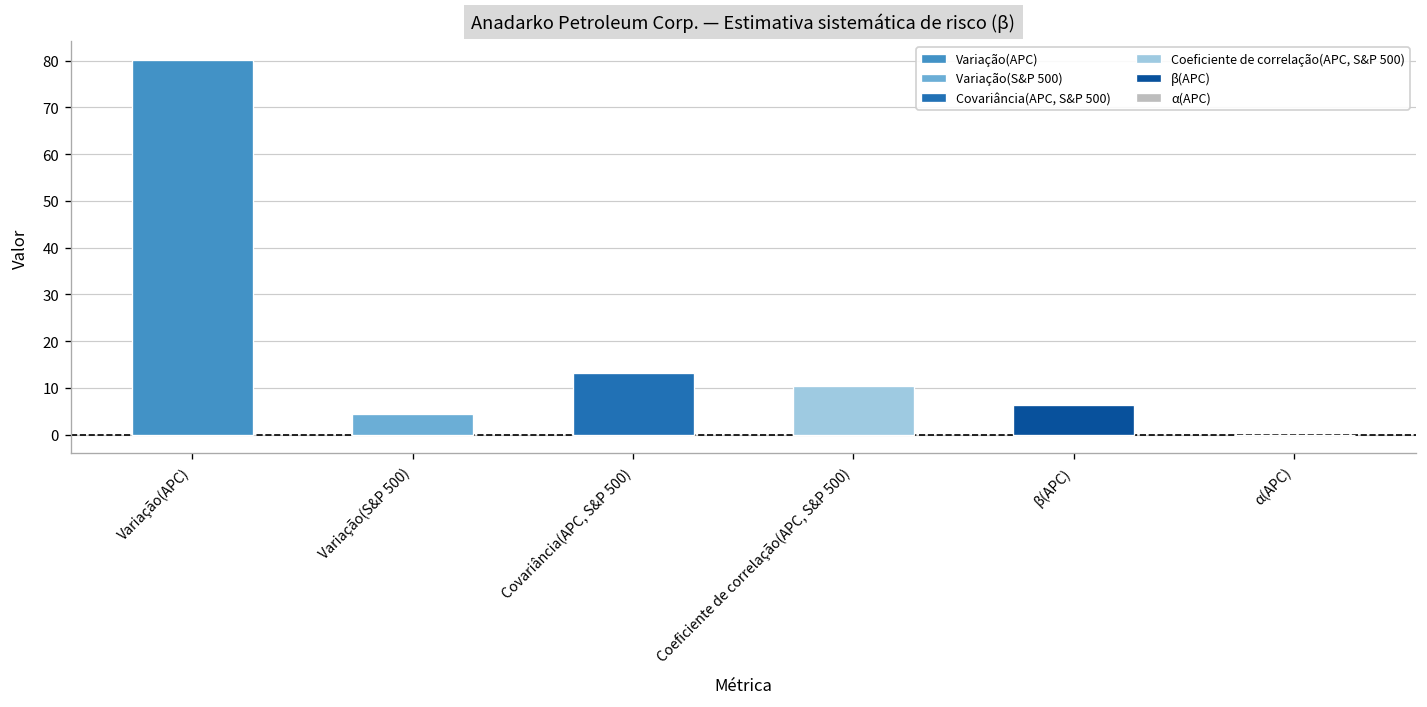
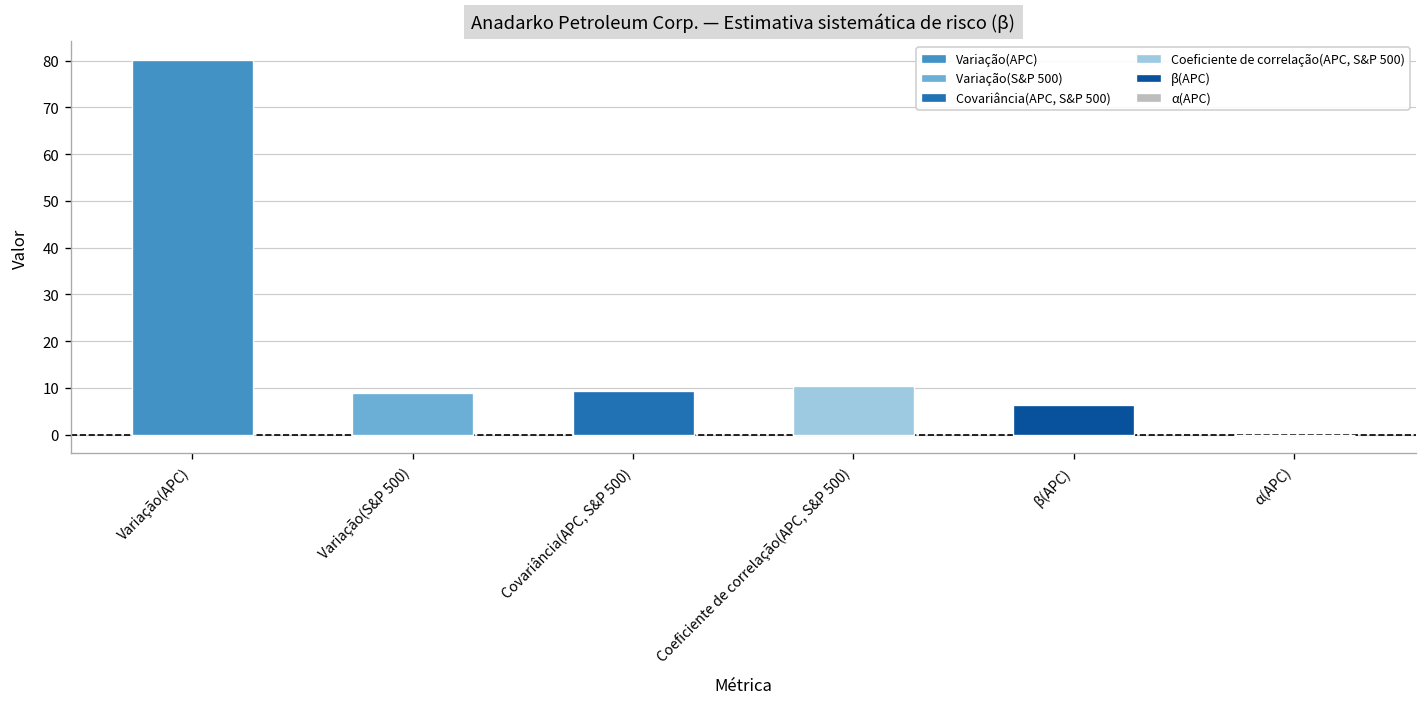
  {
    "Variação(APC)": 80,
-   "Variação(S&P 500)": 4,
-   "Covariância(APC, S&P 500)": 13,
+   "Variação(S&P 500)": 9,
+   "Covariância(APC, S&P 500)": 9,
    "Coeficiente de correlação(APC, S&P 500)": 10,
    "β(APC)": 6
  }
